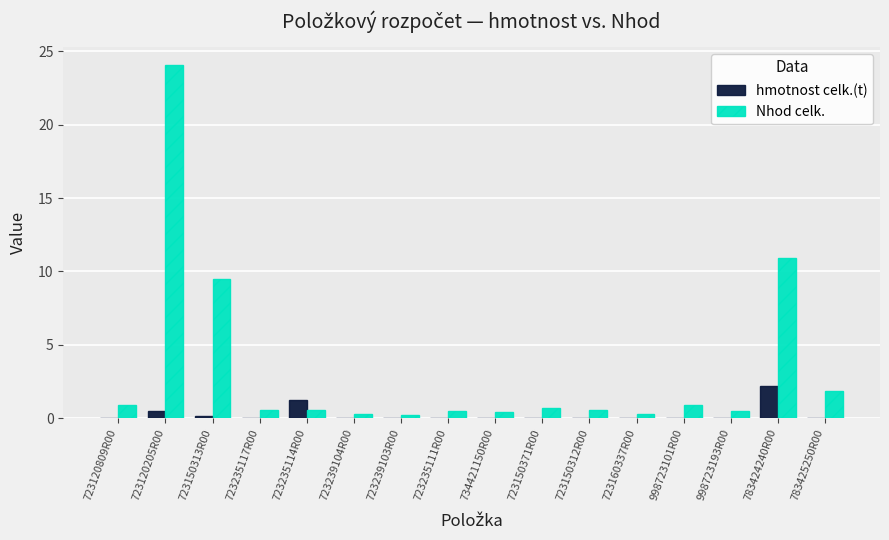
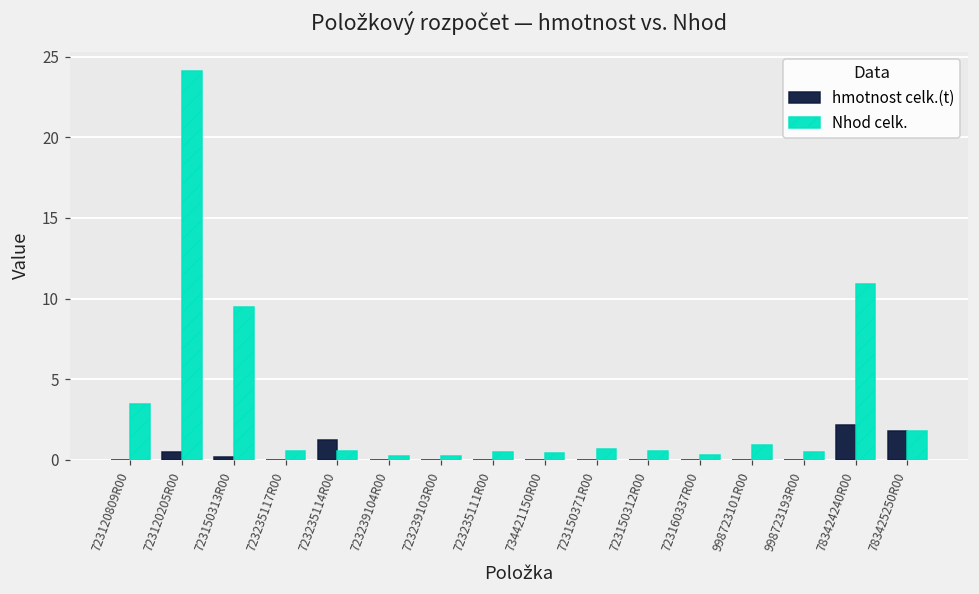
  {
    "hmotnost celk.(t)": {
      "723120205R00": 0.5,
      "723150313R00": 0.2,
      "723235114R00": 1.2,
      "998723101R00": 0.0,
      "998723193R00": 0.0,
      "783424240R00": 2.2,
-     "783425250R00": 0.0
+     "783425250R00": 1.8
    },
    "Nhod celk.": {
-     "723120809R00": 0.9,
+     "723120809R00": 3.5,
      "723120205R00": 24.1,
      "723150313R00": 9.5,
      "723235117R00": 0.5,
      "723235114R00": 0.5,
      "723239104R00": 0.3,
      "723239103R00": 0.2,
      "723235111R00": 0.5,
      "734421150R00": 0.4,
      "723150371R00": 0.7,
      "723150312R00": 0.5,
      "723160337R00": 0.3,
      "998723101R00": 0.9,
      "998723193R00": 0.5,
      "783424240R00": 10.9,
      "783425250R00": 1.8
    }
  }
